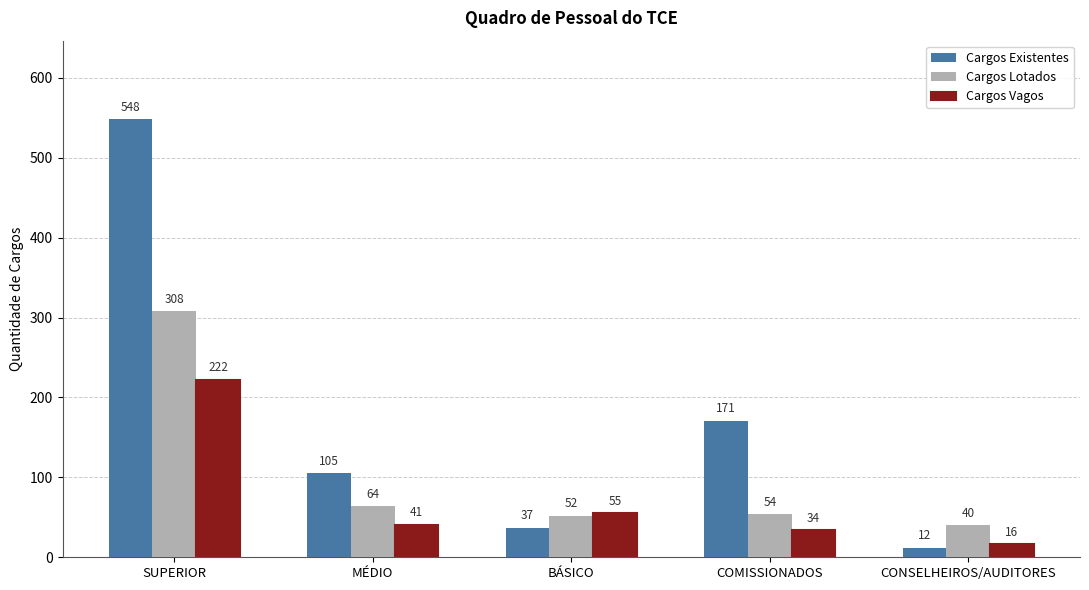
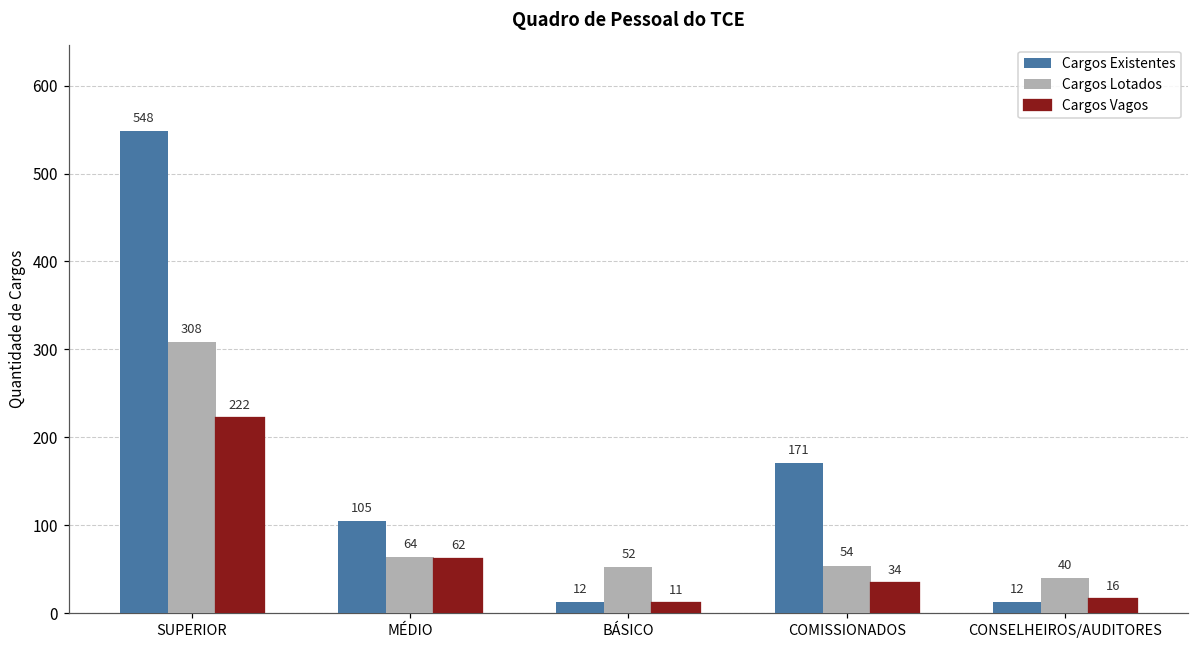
  {
    "Cargos Existentes": {
      "SUPERIOR": 548,
      "MÉDIO": 105,
-     "BÁSICO": 37,
+     "BÁSICO": 12,
      "COMISSIONADOS": 171,
      "CONSELHEIROS/AUDITORES": 12
    },
    "Cargos Lotados": {
      "SUPERIOR": 308,
      "MÉDIO": 64,
      "BÁSICO": 52,
      "COMISSIONADOS": 54,
      "CONSELHEIROS/AUDITORES": 40
    },
    "Cargos Vagos": {
      "SUPERIOR": 222,
-     "MÉDIO": 41,
-     "BÁSICO": 55,
+     "MÉDIO": 62,
+     "BÁSICO": 11,
      "COMISSIONADOS": 34,
      "CONSELHEIROS/AUDITORES": 16
    }
  }
